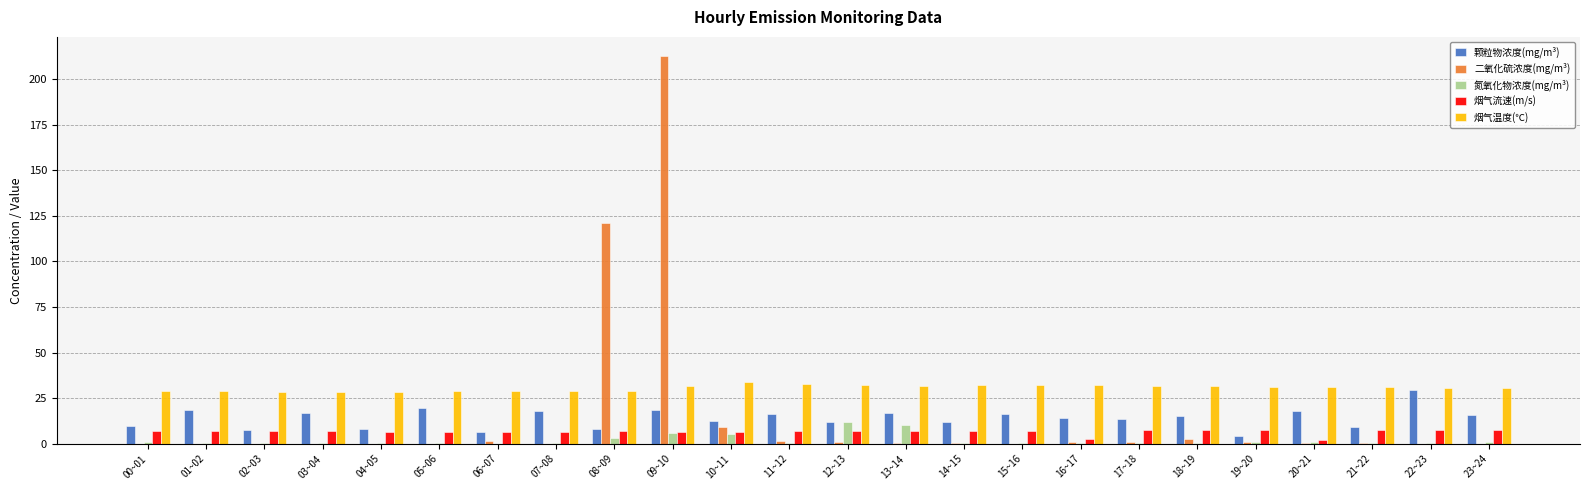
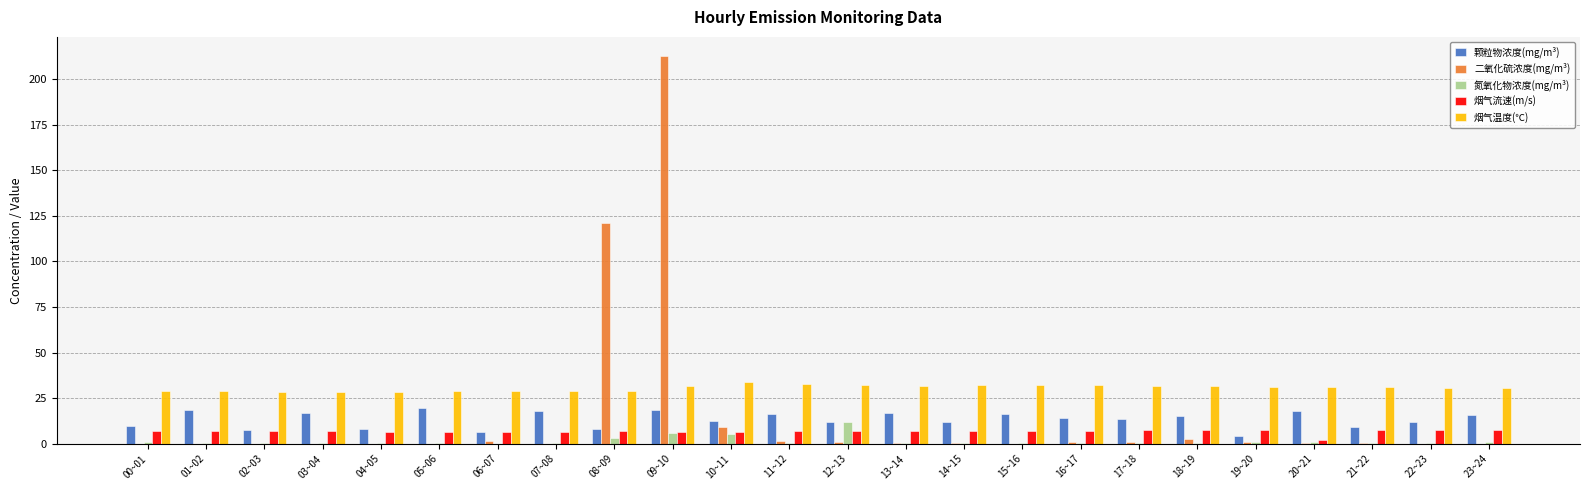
  {
    "颗粒物浓度(mg/m³)": {
      "00~01": 10,
      "01~02": 19,
      "02~03": 7,
      "03~04": 17,
      "04~05": 8,
      "05~06": 20,
      "06~07": 7,
      "07~08": 18,
      "08~09": 8,
      "09~10": 18,
      "10~11": 13,
      "11~12": 17,
      "12~13": 12,
      "13~14": 17,
      "14~15": 12,
      "15~16": 16,
      "16~17": 14,
      "17~18": 14,
      "18~19": 15,
      "19~20": 4,
      "20~21": 18,
      "21~22": 9,
-     "22~23": 30,
+     "22~23": 12,
      "23~24": 16
    },
    "二氧化硫浓度(mg/m³)": {
      "08~09": 121,
      "09~10": 213,
      "10~11": 9,
      "11~12": 2,
      "18~19": 2
    },
    "氮氧化物浓度(mg/m³)": {
      "08~09": 3,
      "09~10": 6,
      "10~11": 5,
      "12~13": 12,
-     "13~14": 10
+     "13~14": 0
    },
    "烟气流速(m/s)": {
      "00~01": 7,
      "01~02": 7,
      "02~03": 7,
      "03~04": 7,
      "04~05": 7,
      "05~06": 7,
      "06~07": 6,
      "07~08": 7,
      "08~09": 7,
      "09~10": 7,
      "10~11": 7,
      "11~12": 7,
      "12~13": 7,
      "13~14": 7,
      "14~15": 7,
      "15~16": 7,
-     "16~17": 3,
+     "16~17": 7,
      "17~18": 8,
      "18~19": 8,
      "19~20": 8,
      "20~21": 2,
      "21~22": 8,
      "22~23": 8,
      "23~24": 8
    },
    "烟气温度(℃)": {
      "00~01": 29,
      "01~02": 29,
      "02~03": 29,
      "03~04": 28,
      "04~05": 29,
      "05~06": 29,
      "06~07": 29,
      "07~08": 29,
      "08~09": 29,
      "09~10": 32,
      "10~11": 34,
      "11~12": 33,
      "12~13": 32,
      "13~14": 32,
      "14~15": 32,
      "15~16": 33,
      "16~17": 32,
      "17~18": 32,
      "18~19": 32,
      "19~20": 31,
      "20~21": 31,
      "21~22": 31,
      "22~23": 31,
      "23~24": 31
    }
  }
